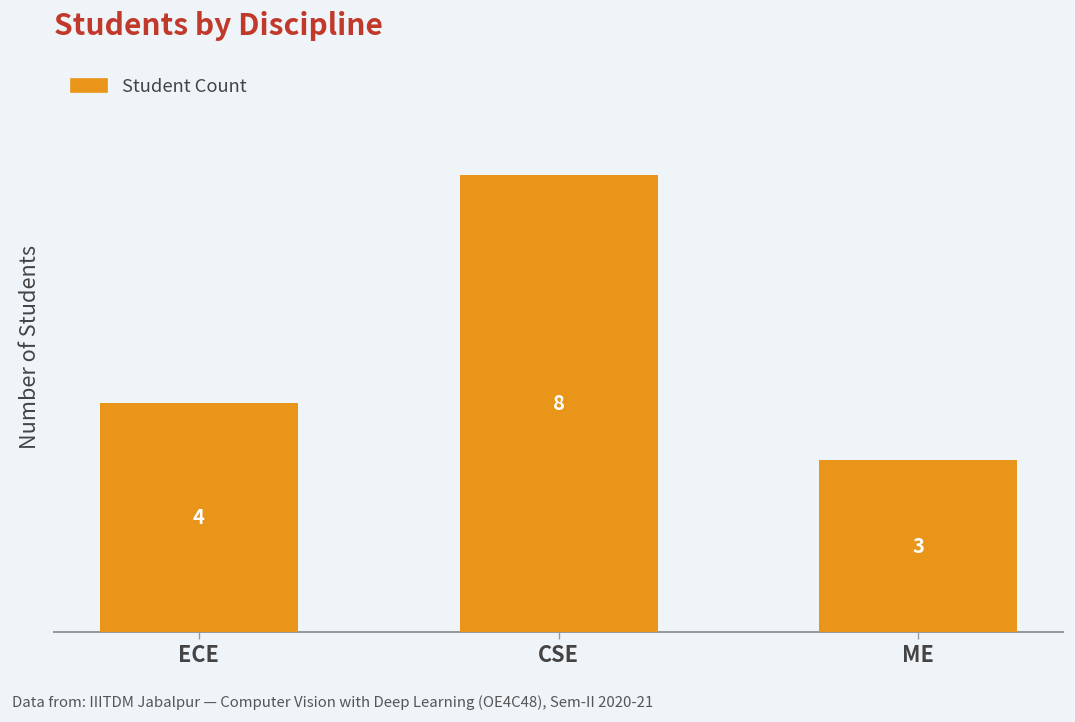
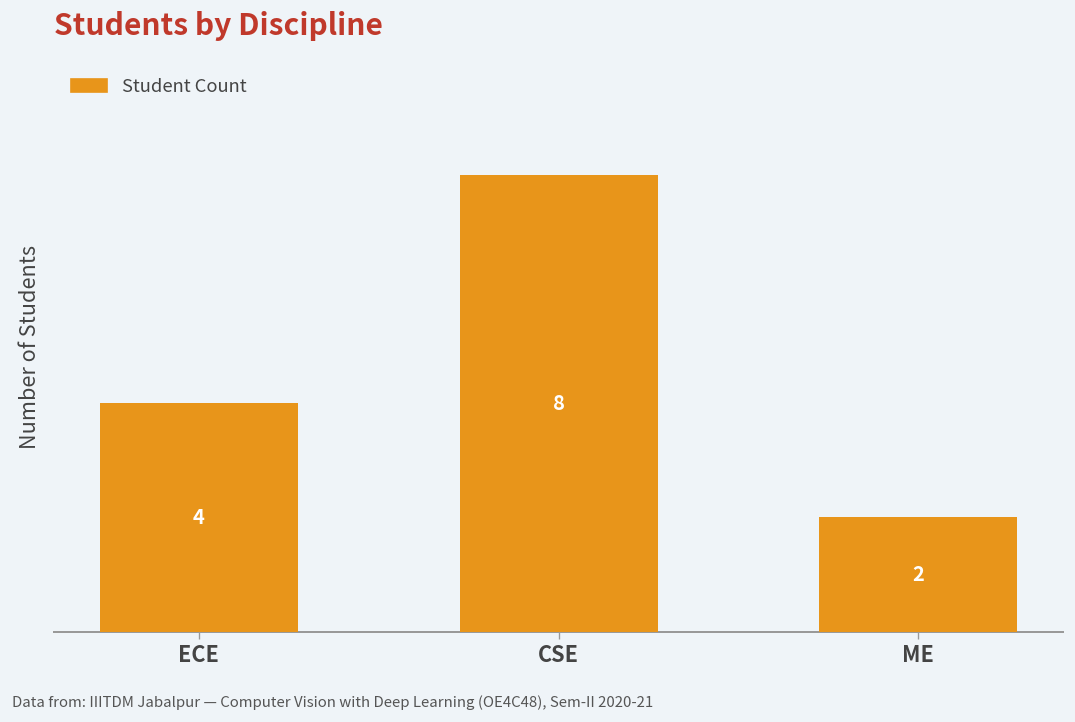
  {
    "ECE": 4,
    "CSE": 8,
-   "ME": 3
+   "ME": 2
  }
